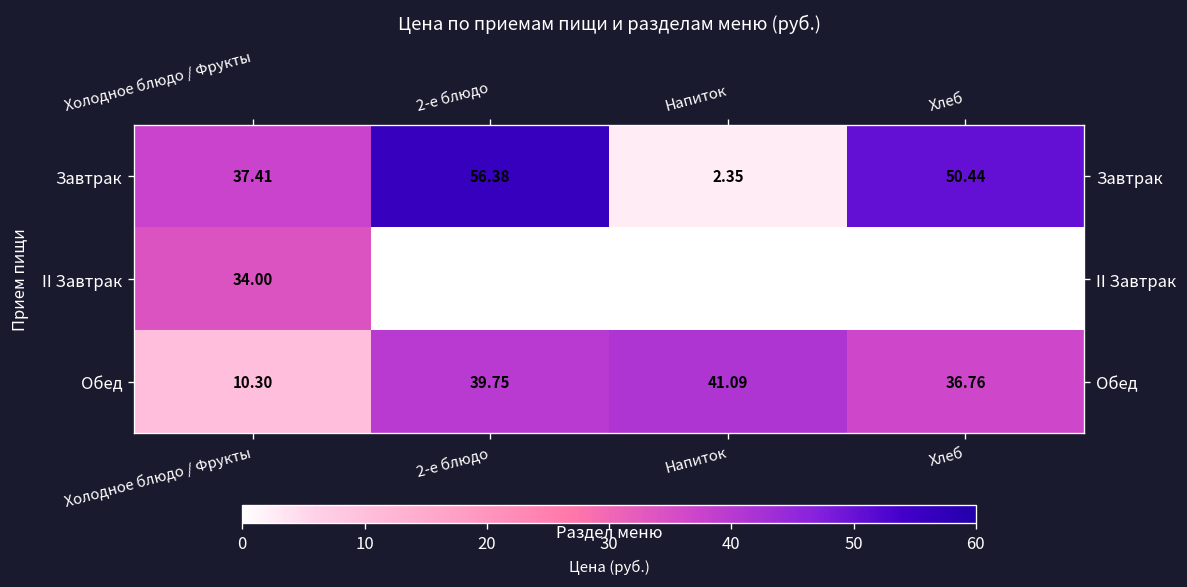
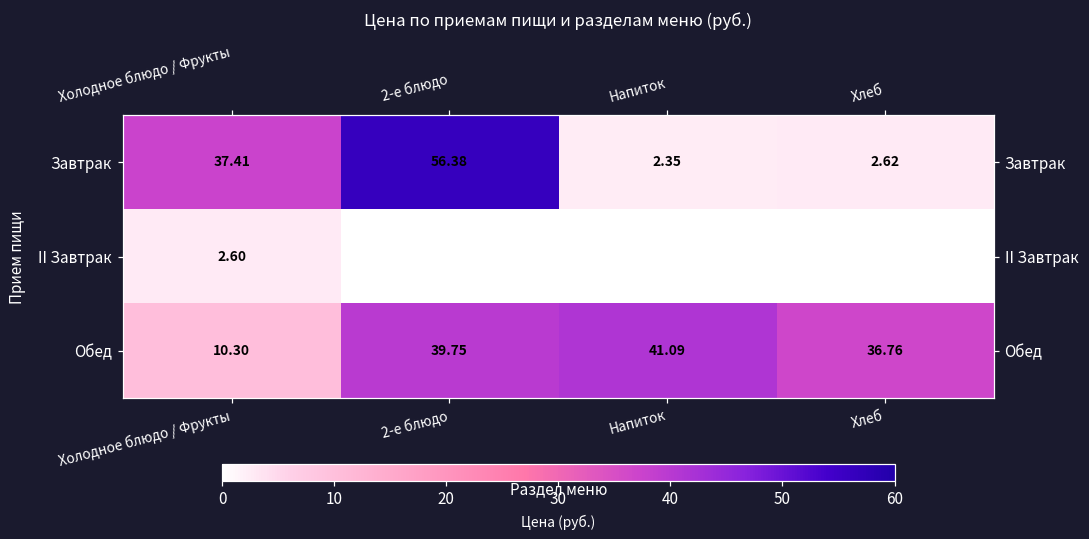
  {
    "Завтрак": {
      "Холодное блюдо / Фрукты": 37.41,
      "2-е блюдо": 56.38,
      "Напиток": 2.35,
-     "Хлеб": 50.44
+     "Хлеб": 2.62
    },
    "II Завтрак": {
-     "Холодное блюдо / Фрукты": 34.00
+     "Холодное блюдо / Фрукты": 2.60
    },
    "Обед": {
      "Холодное блюдо / Фрукты": 10.30,
      "2-е блюдо": 39.75,
      "Напиток": 41.09,
      "Хлеб": 36.76
    }
  }
